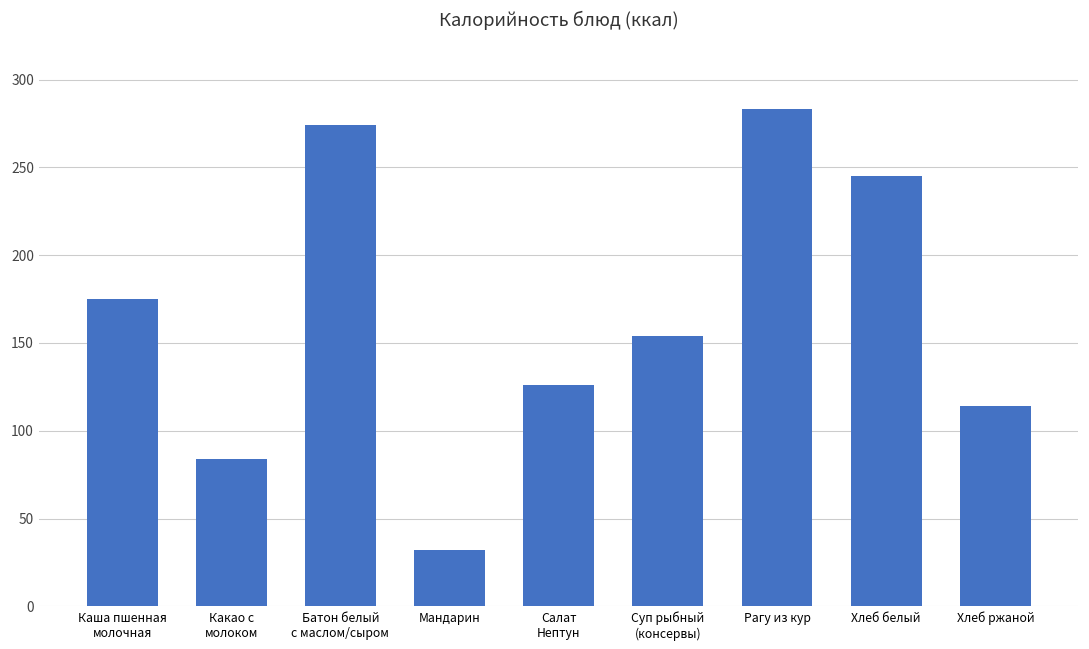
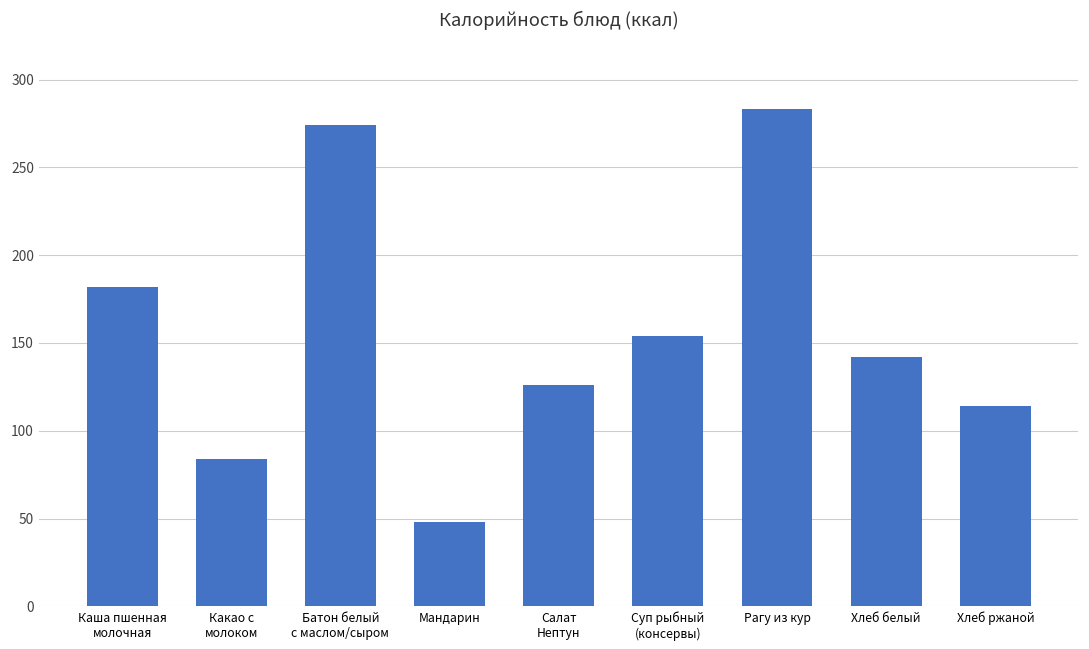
  {
-   "Каша пшенная молочная": 175,
+   "Каша пшенная молочная": 182,
    "Какао с молоком": 84,
    "Батон белый с маслом/сыром": 274,
-   "Мандарин": 32,
+   "Мандарин": 48,
    "Салат Нептун": 126,
    "Суп рыбный (консервы)": 154,
    "Рагу из кур": 283,
-   "Хлеб белый": 245,
+   "Хлеб белый": 142,
    "Хлеб ржаной": 114
  }
